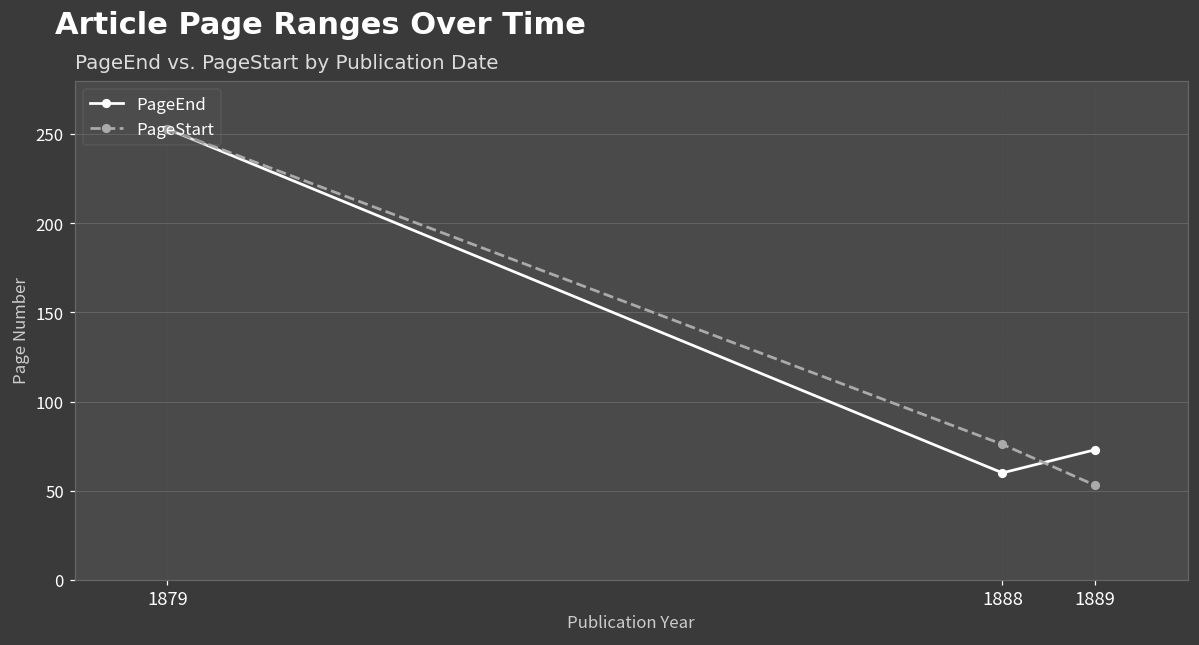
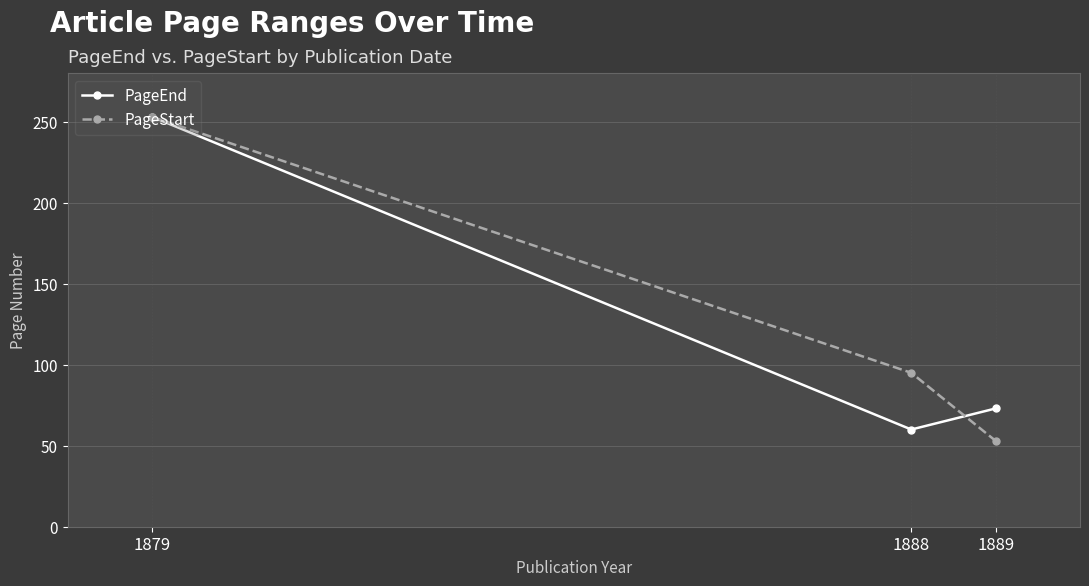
  {
    "PageEnd": {
      "1888": 60,
      "1889": 73
    },
    "PageStart": {
-     "1888": 76,
+     "1888": 95,
      "1889": 53
    }
  }
